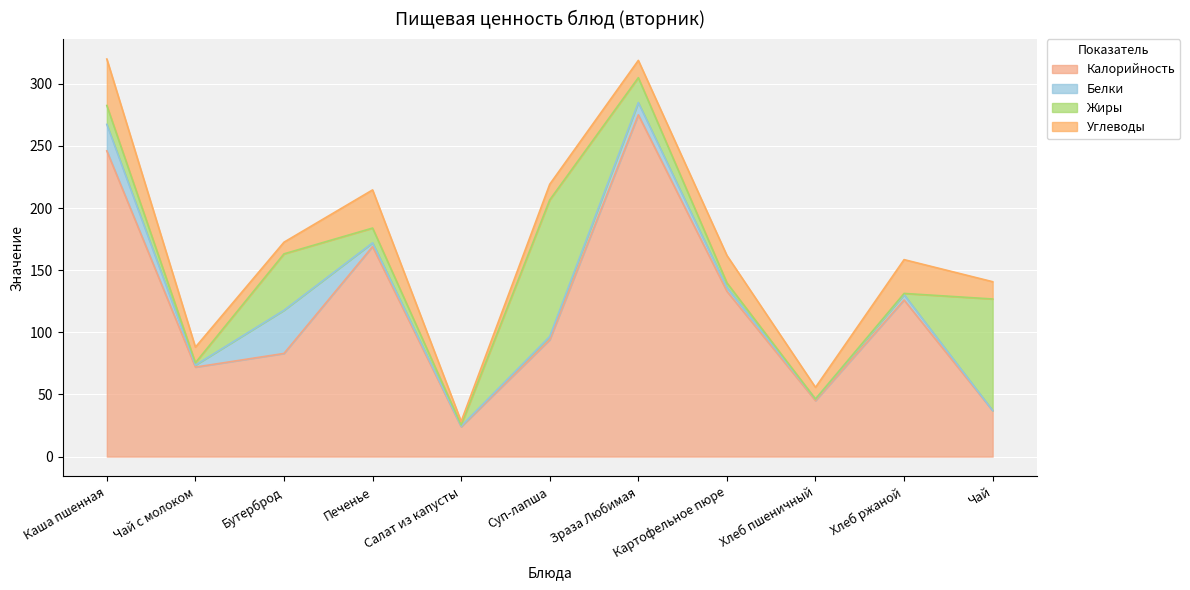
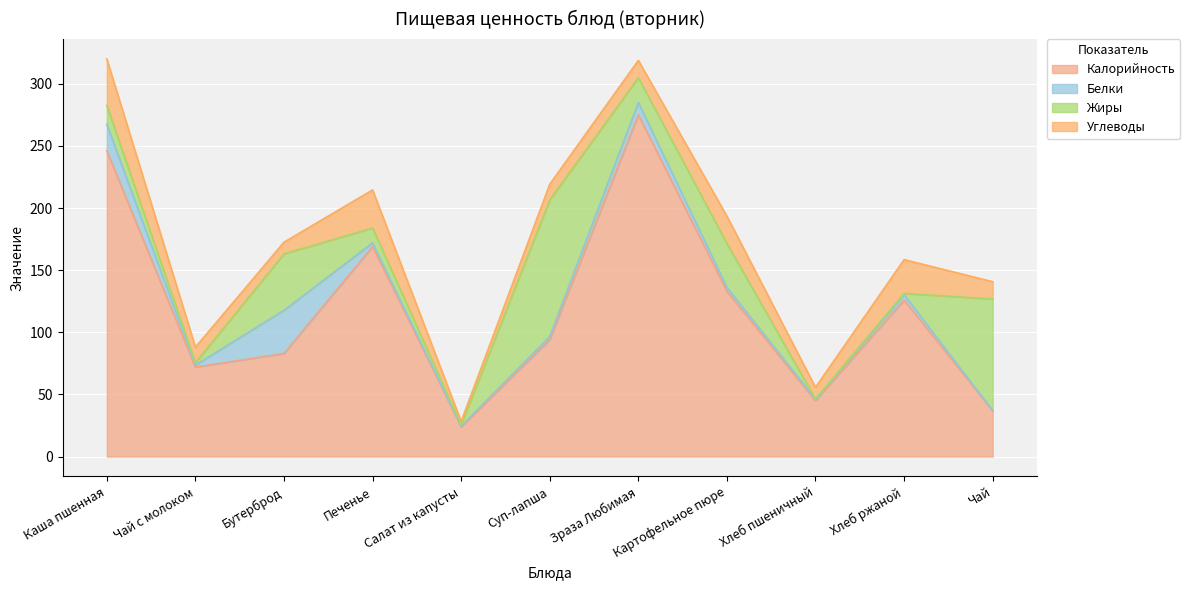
  {
    "Белки": {
      "Каша пшенная": 21,
      "Бутерброд": 35,
      "Печенье": 3,
      "Суп-лапша": 3,
      "Зраза Любимая": 10,
      "Картофельное пюре": 3
    },
    "Жиры": {
      "Каша пшенная": 15,
      "Бутерброд": 45,
      "Печенье": 12,
      "Суп-лапша": 110,
      "Зраза Любимая": 20,
-     "Картофельное пюре": 4,
+     "Картофельное пюре": 35,
      "Чай": 90
    }
  }
